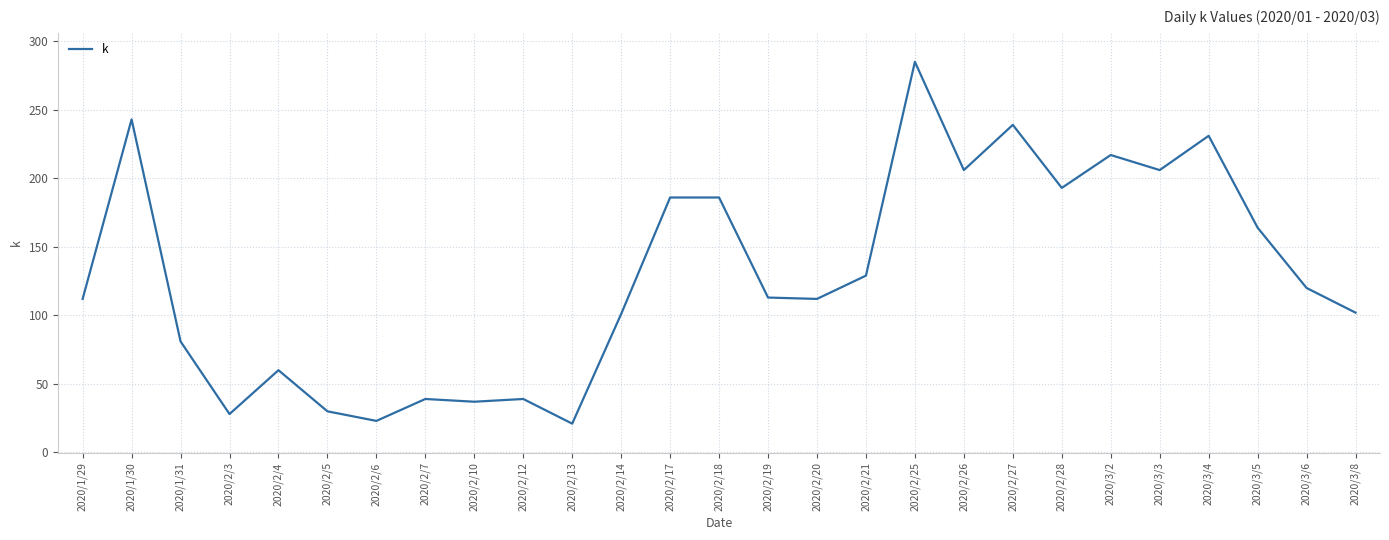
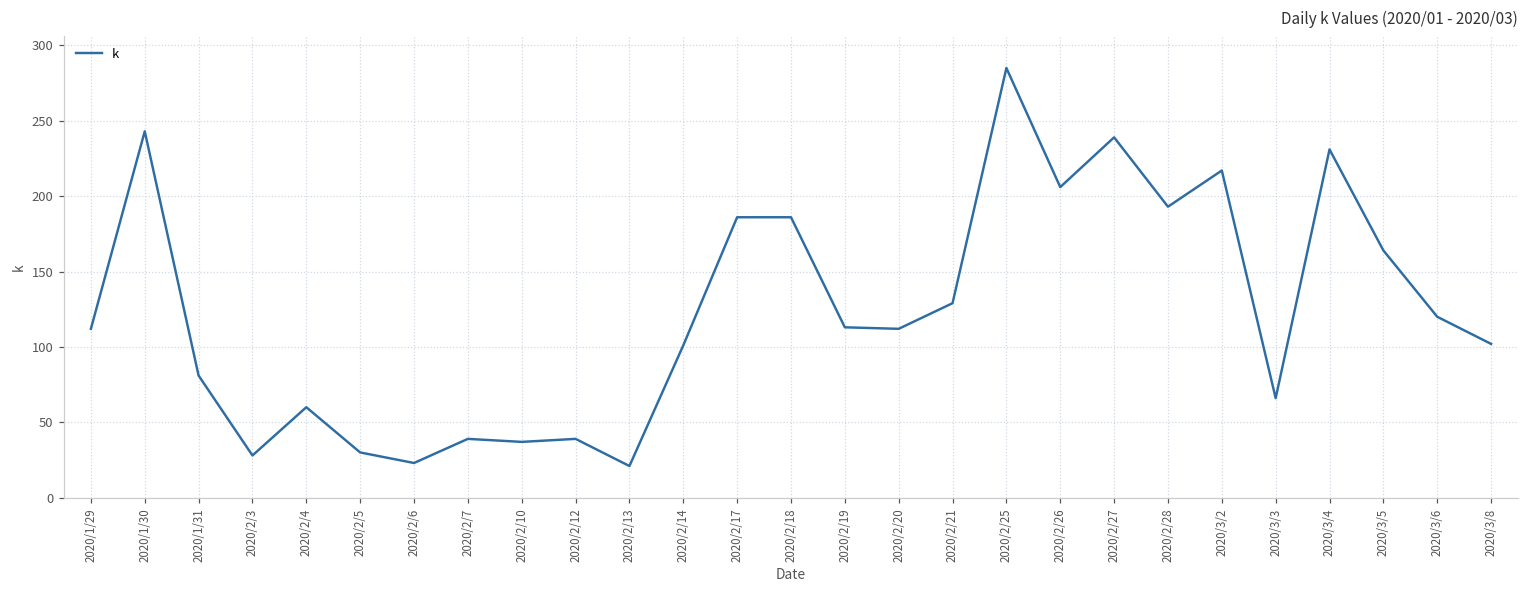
  {
    "2020/1/29": 112,
    "2020/1/30": 243,
    "2020/1/31": 81,
    "2020/2/3": 28,
    "2020/2/4": 60,
    "2020/2/5": 30,
    "2020/2/6": 23,
    "2020/2/7": 39,
    "2020/2/10": 37,
    "2020/2/12": 39,
    "2020/2/13": 21,
    "2020/2/14": 101,
    "2020/2/17": 186,
    "2020/2/18": 186,
    "2020/2/19": 113,
    "2020/2/20": 112,
    "2020/2/21": 129,
    "2020/2/25": 285,
    "2020/2/26": 206,
    "2020/2/27": 239,
    "2020/2/28": 193,
    "2020/3/2": 217,
-   "2020/3/3": 206,
+   "2020/3/3": 66,
    "2020/3/4": 231,
    "2020/3/5": 164,
    "2020/3/6": 120,
    "2020/3/8": 102
  }
